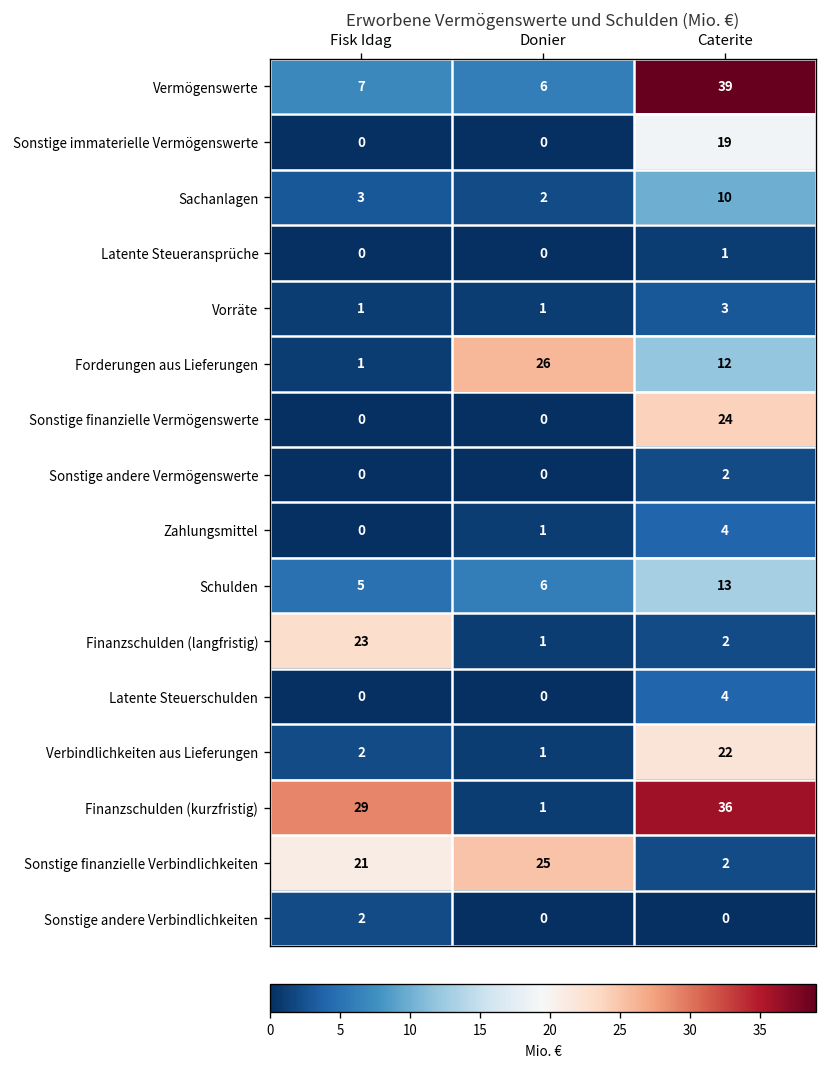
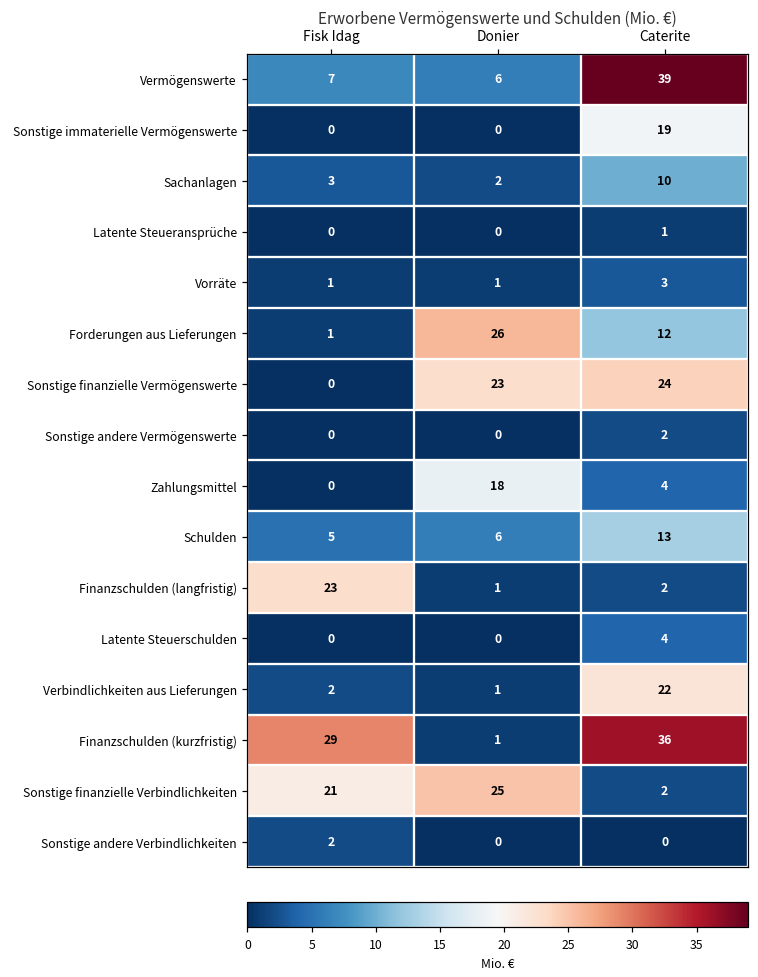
  {
    "Vermögenswerte": {
      "Fisk Idag": 7,
      "Donier": 6,
      "Caterite": 39
    },
    "Sonstige immaterielle Vermögenswerte": {
      "Fisk Idag": 0,
      "Donier": 0,
      "Caterite": 19
    },
    "Sachanlagen": {
      "Fisk Idag": 3,
      "Donier": 2,
      "Caterite": 10
    },
    "Latente Steueransprüche": {
      "Fisk Idag": 0,
      "Donier": 0,
      "Caterite": 1
    },
    "Vorräte": {
      "Fisk Idag": 1,
      "Donier": 1,
      "Caterite": 3
    },
    "Forderungen aus Lieferungen": {
      "Fisk Idag": 1,
      "Donier": 26,
      "Caterite": 12
    },
    "Sonstige finanzielle Vermögenswerte": {
      "Fisk Idag": 0,
-     "Donier": 0,
+     "Donier": 23,
      "Caterite": 24
    },
    "Sonstige andere Vermögenswerte": {
      "Fisk Idag": 0,
      "Donier": 0,
      "Caterite": 2
    },
    "Zahlungsmittel": {
      "Fisk Idag": 0,
-     "Donier": 1,
+     "Donier": 18,
      "Caterite": 4
    },
    "Schulden": {
      "Fisk Idag": 5,
      "Donier": 6,
      "Caterite": 13
    },
    "Finanzschulden (langfristig)": {
      "Fisk Idag": 23,
      "Donier": 1,
      "Caterite": 2
    },
    "Latente Steuerschulden": {
      "Fisk Idag": 0,
      "Donier": 0,
      "Caterite": 4
    },
    "Verbindlichkeiten aus Lieferungen": {
      "Fisk Idag": 2,
      "Donier": 1,
      "Caterite": 22
    },
    "Finanzschulden (kurzfristig)": {
      "Fisk Idag": 29,
      "Donier": 1,
      "Caterite": 36
    },
    "Sonstige finanzielle Verbindlichkeiten": {
      "Fisk Idag": 21,
      "Donier": 25,
      "Caterite": 2
    },
    "Sonstige andere Verbindlichkeiten": {
      "Fisk Idag": 2,
      "Donier": 0,
      "Caterite": 0
    }
  }
